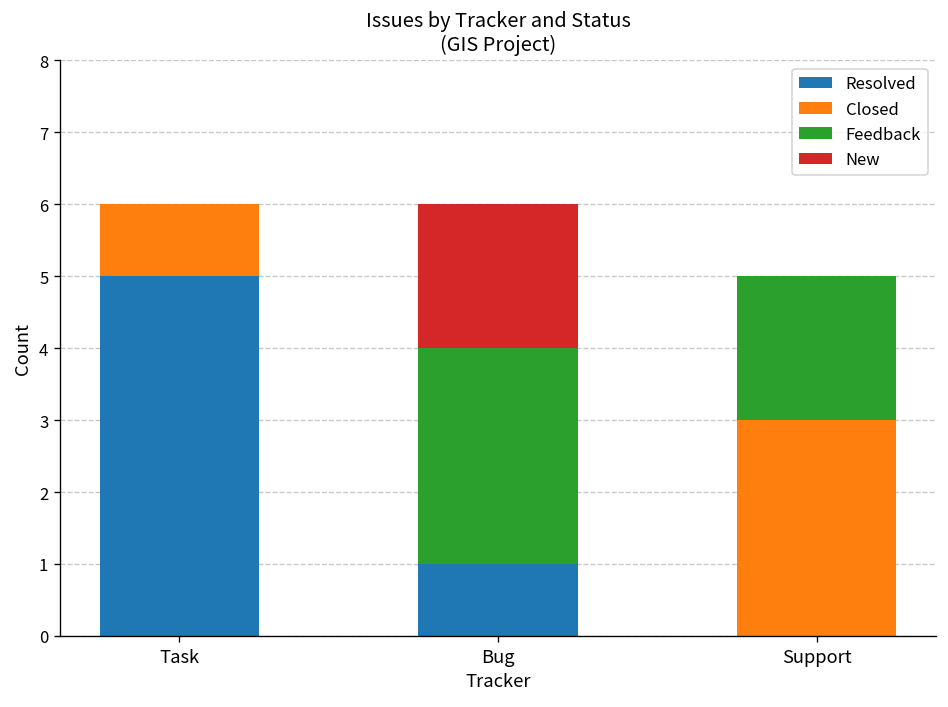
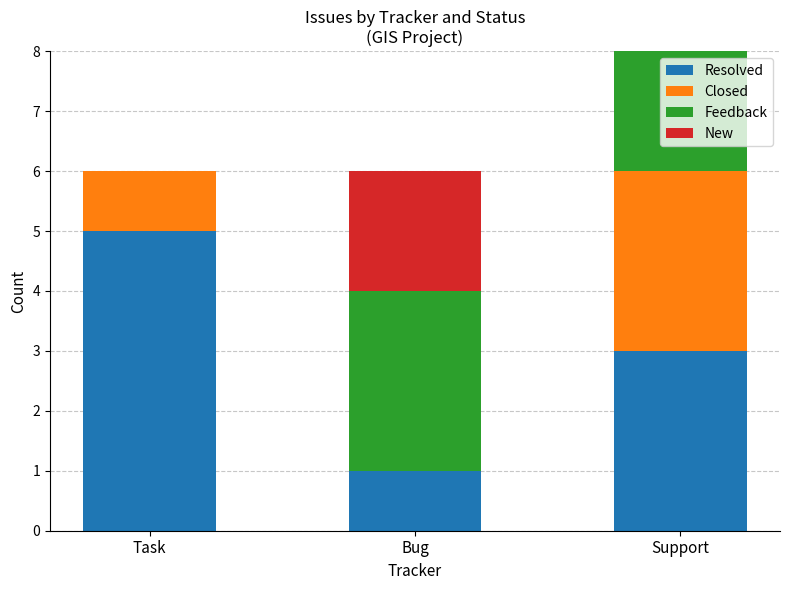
  {
    "Resolved": {
      "Task": 5,
      "Bug": 1,
-     "Support": 0
+     "Support": 3
    },
    "Feedback": {
      "Task": 0,
      "Bug": 3,
      "Support": 2
    },
    "New": {
      "Task": 0,
      "Bug": 2,
      "Support": 0
    }
  }
